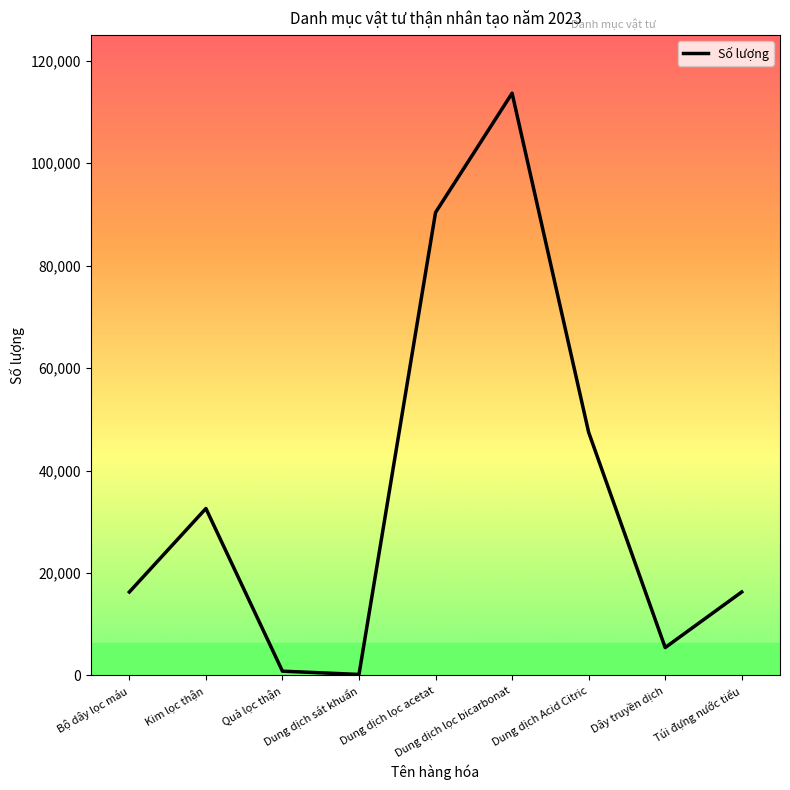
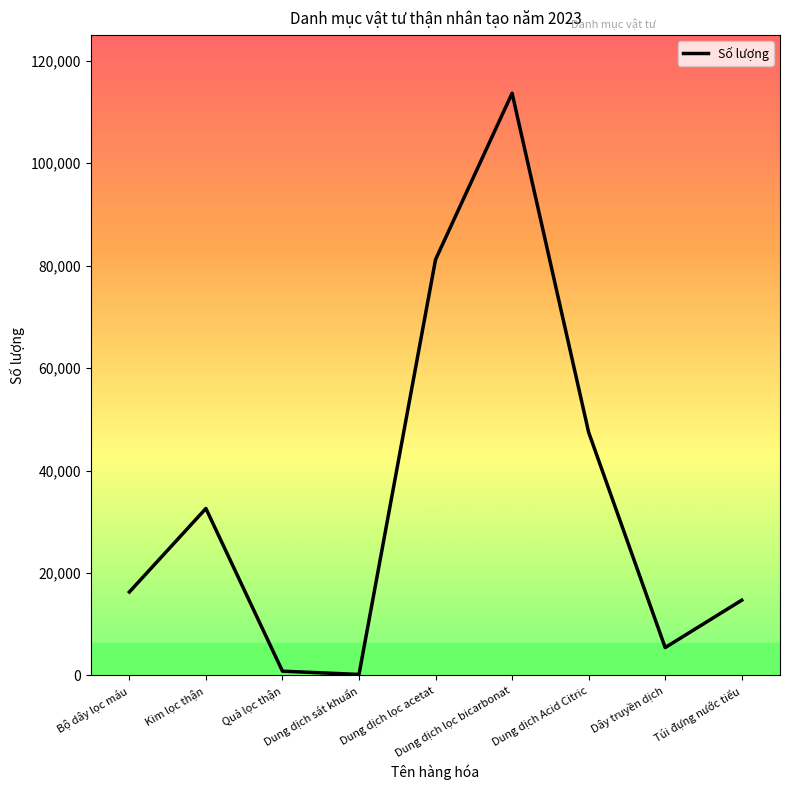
  {
    "Bộ dây lọc máu": "16,000",
    "Kim lọc thận": "33,000",
-   "Dung dịch lọc acetat": "90,000",
+   "Dung dịch lọc acetat": "81,000",
    "Dung dịch lọc bicarbonat": "114,000",
    "Dung dịch Acid Citric": "47,000",
-   "Túi đựng nước tiểu": "16,000"
+   "Túi đựng nước tiểu": "15,000"
  }
